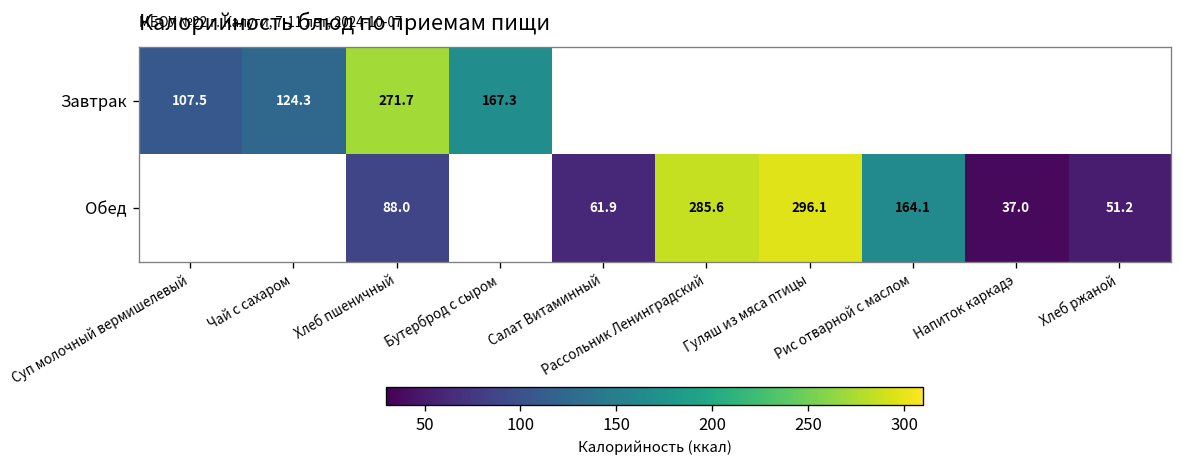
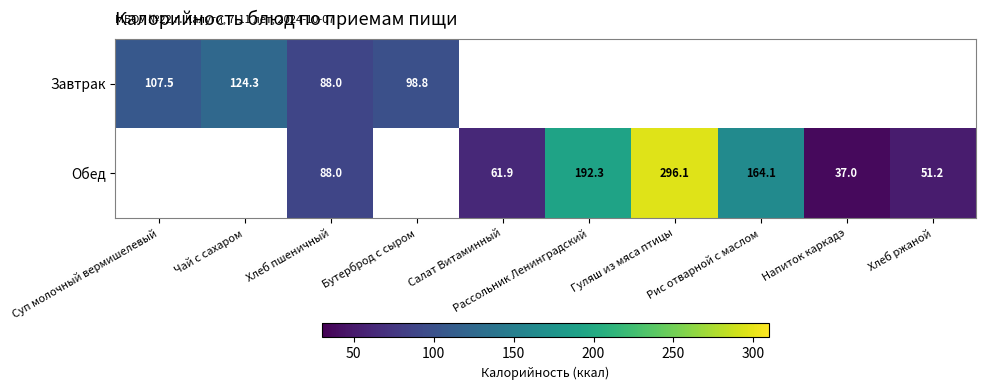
  {
    "Завтрак": {
      "Суп молочный вермишелевый": 107.5,
      "Чай с сахаром": 124.3,
-     "Хлеб пшеничный": 271.7,
-     "Бутерброд с сыром": 167.3
+     "Хлеб пшеничный": 88.0,
+     "Бутерброд с сыром": 98.8
    },
    "Обед": {
      "Хлеб пшеничный": 88.0,
      "Салат Витаминный": 61.9,
-     "Рассольник Ленинградский": 285.6,
+     "Рассольник Ленинградский": 192.3,
      "Гуляш из мяса птицы": 296.1,
      "Рис отварной с маслом": 164.1,
      "Напиток каркадэ": 37.0,
      "Хлеб ржаной": 51.2
    }
  }
